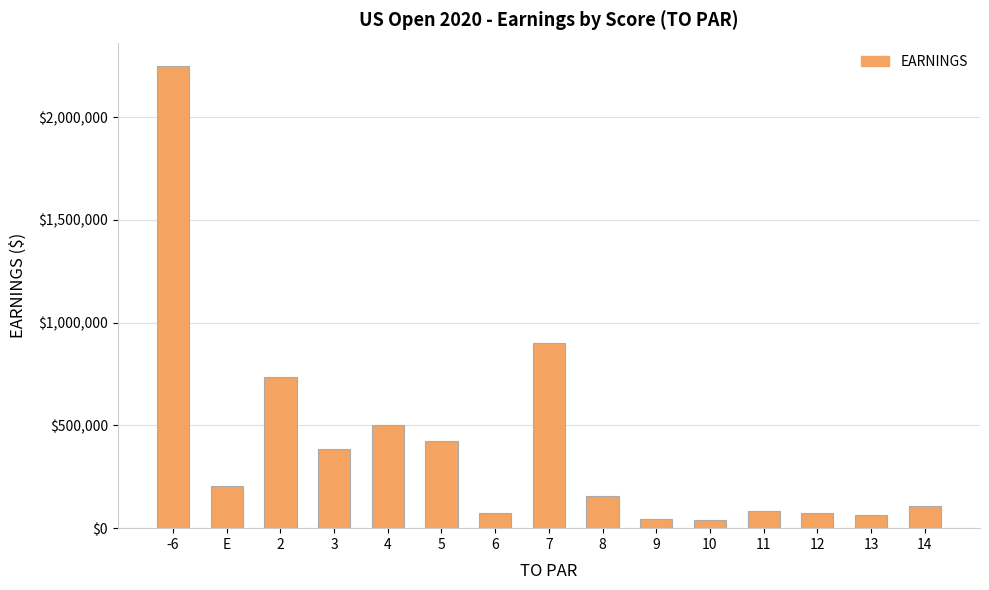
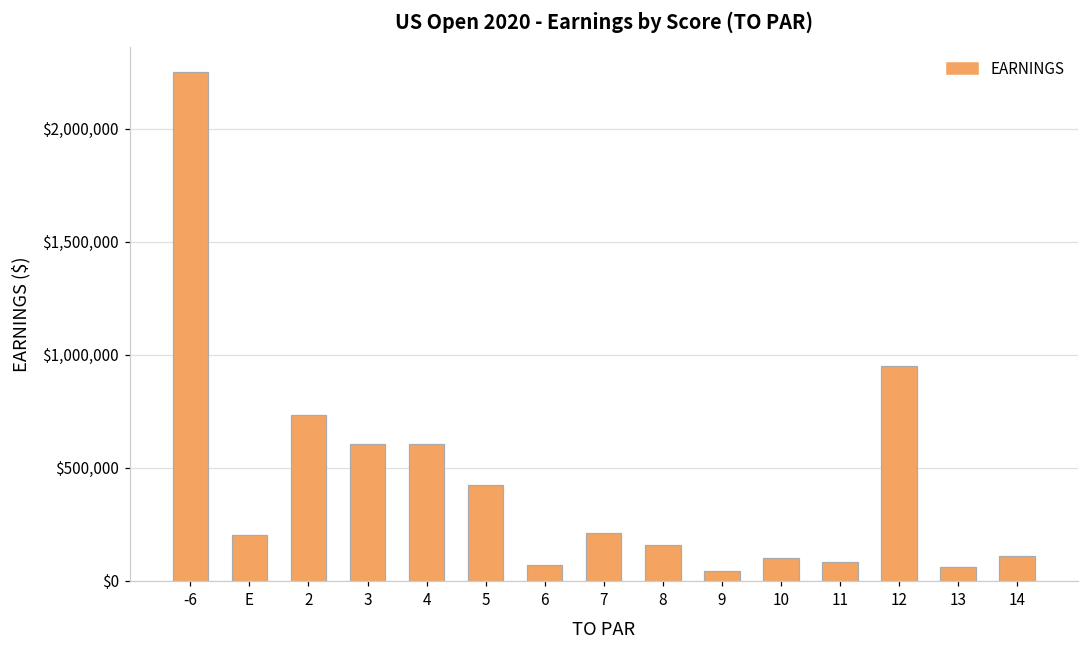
  {
    "-6": "$2,250,000",
    "E": "$200,000",
    "2": "$740,000",
-   "3": "$390,000",
-   "4": "$500,000",
+   "3": "$600,000",
+   "4": "$610,000",
    "5": "$420,000",
    "6": "$70,000",
-   "7": "$900,000",
+   "7": "$210,000",
    "8": "$160,000",
    "9": "$50,000",
-   "10": "$40,000",
+   "10": "$100,000",
    "11": "$80,000",
-   "12": "$80,000",
+   "12": "$950,000",
    "13": "$60,000",
    "14": "$110,000"
  }
